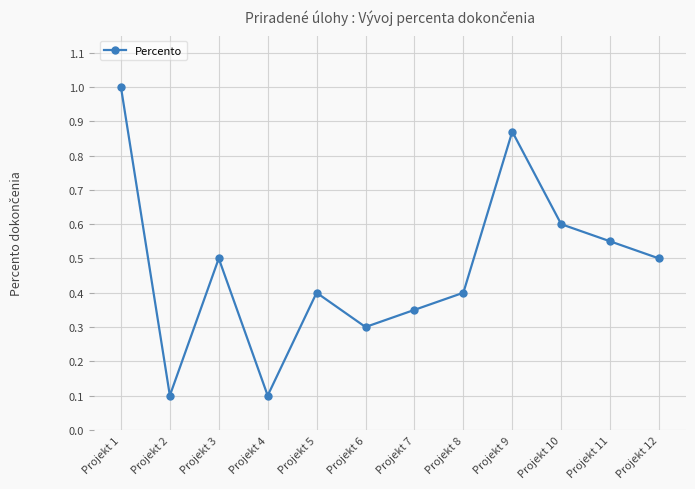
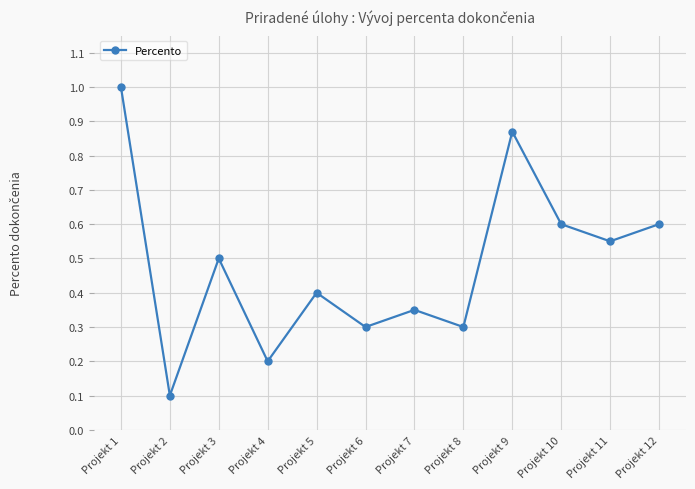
  {
    "Projekt 1": 1.0,
    "Projekt 2": 0.1,
    "Projekt 3": 0.5,
-   "Projekt 4": 0.1,
+   "Projekt 4": 0.2,
    "Projekt 5": 0.4,
    "Projekt 6": 0.3,
    "Projekt 7": 0.35,
-   "Projekt 8": 0.4,
+   "Projekt 8": 0.3,
    "Projekt 9": 0.87,
    "Projekt 10": 0.6,
    "Projekt 11": 0.55,
-   "Projekt 12": 0.5
+   "Projekt 12": 0.6
  }
